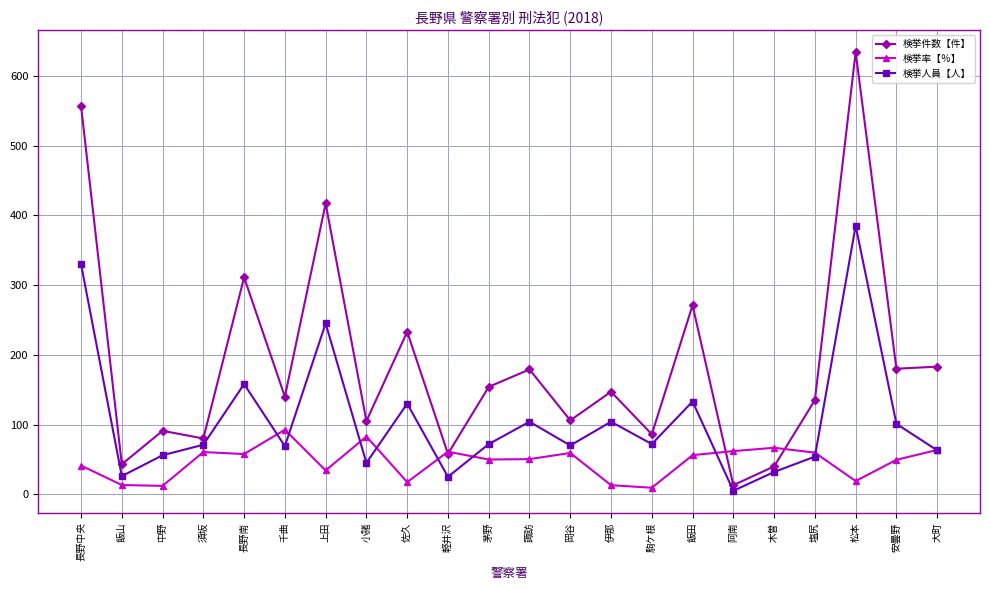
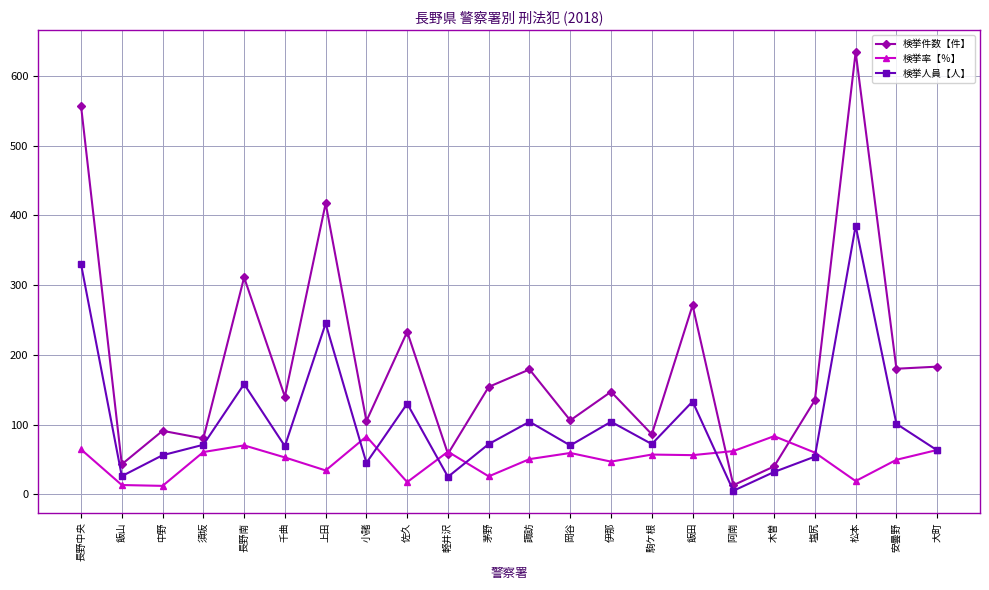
  {
    "検挙率【％】": {
-     "長野中央": 40,
+     "長野中央": 60,
      "飯山": 10,
      "中野": 10,
      "須坂": 60,
-     "長野南": 60,
-     "千曲": 90,
+     "長野南": 70,
+     "千曲": 50,
      "上田": 30,
      "小諸": 80,
      "佐久": 20,
-     "茅野": 50,
+     "茅野": 30,
      "諏訪": 50,
      "岡谷": 60,
-     "伊那": 10,
-     "駒ケ根": 10,
+     "伊那": 50,
+     "駒ケ根": 60,
      "飯田": 60,
      "阿南": 60,
-     "木曽": 70,
+     "木曽": 80,
      "塩尻": 60,
      "松本": 20,
      "安曇野": 50
    }
  }
